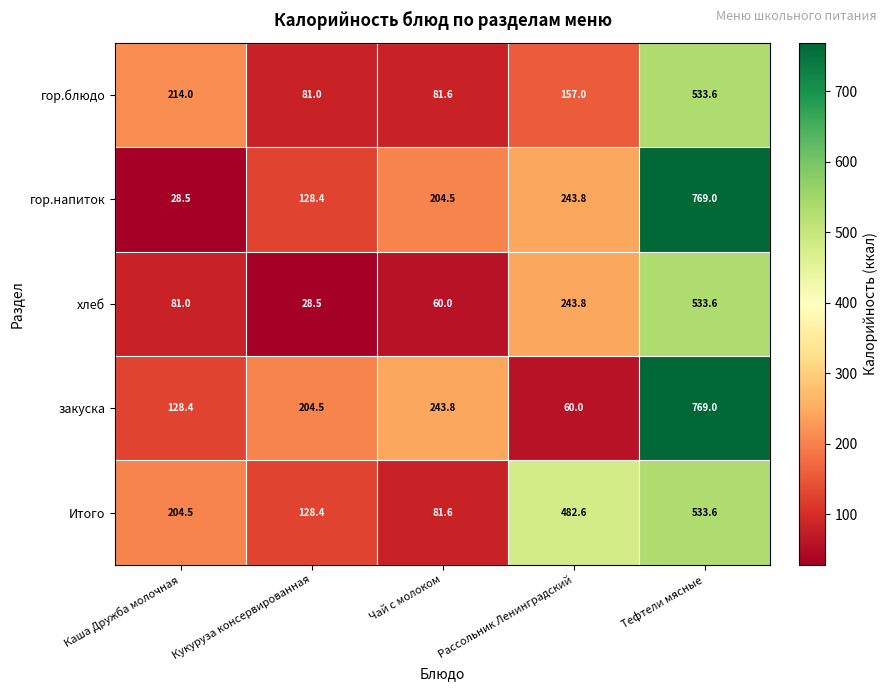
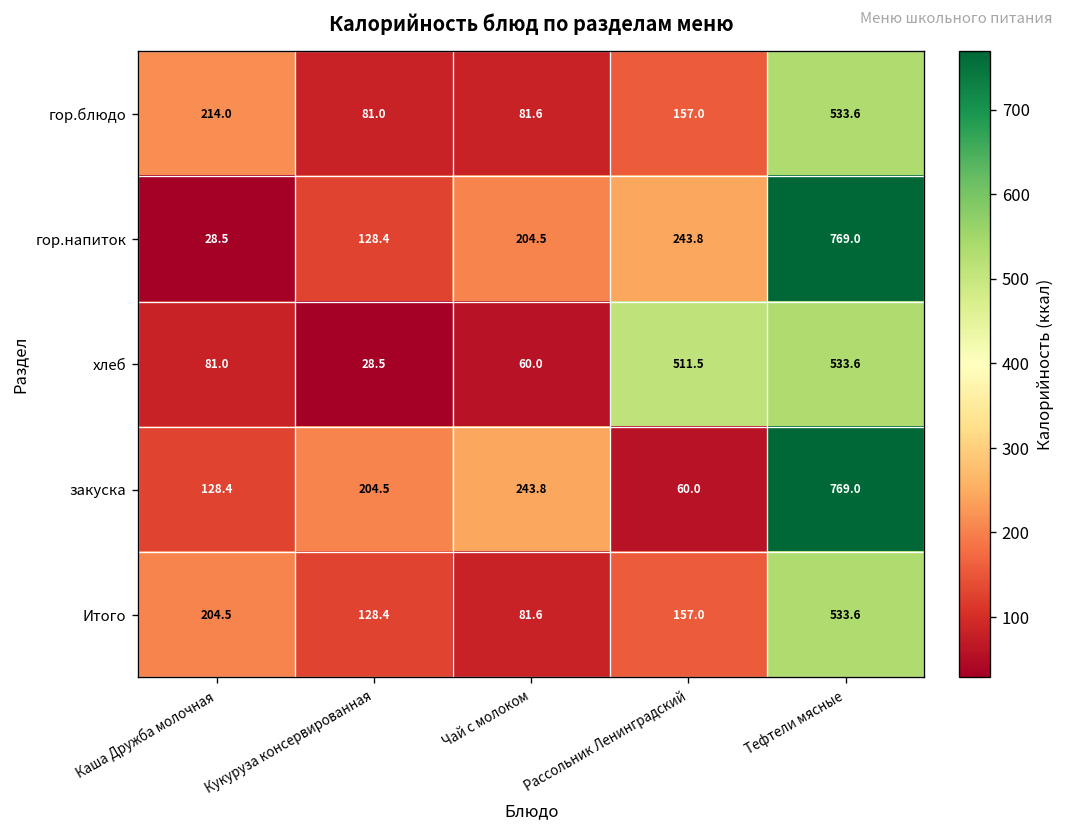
  {
    "гор.блюдо": {
      "Каша Дружба молочная": 214.0,
      "Кукуруза консервированная": 81.0,
      "Чай с молоком": 81.6,
      "Рассольник Ленинградский": 157.0,
      "Тефтели мясные": 533.6
    },
    "гор.напиток": {
      "Каша Дружба молочная": 28.5,
      "Кукуруза консервированная": 128.4,
      "Чай с молоком": 204.5,
      "Рассольник Ленинградский": 243.8,
      "Тефтели мясные": 769.0
    },
    "хлеб": {
      "Каша Дружба молочная": 81.0,
      "Кукуруза консервированная": 28.5,
      "Чай с молоком": 60.0,
-     "Рассольник Ленинградский": 243.8,
+     "Рассольник Ленинградский": 511.5,
      "Тефтели мясные": 533.6
    },
    "закуска": {
      "Каша Дружба молочная": 128.4,
      "Кукуруза консервированная": 204.5,
      "Чай с молоком": 243.8,
      "Рассольник Ленинградский": 60.0,
      "Тефтели мясные": 769.0
    },
    "Итого": {
      "Каша Дружба молочная": 204.5,
      "Кукуруза консервированная": 128.4,
      "Чай с молоком": 81.6,
-     "Рассольник Ленинградский": 482.6,
+     "Рассольник Ленинградский": 157.0,
      "Тефтели мясные": 533.6
    }
  }
